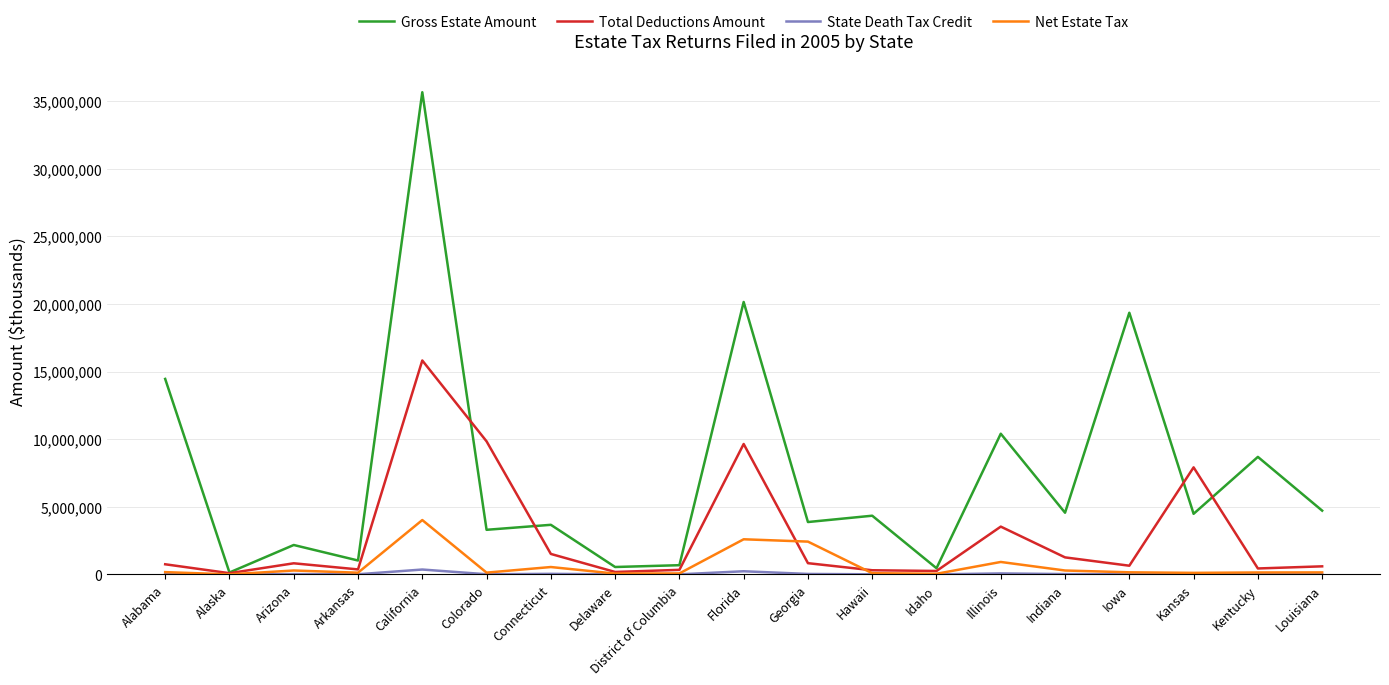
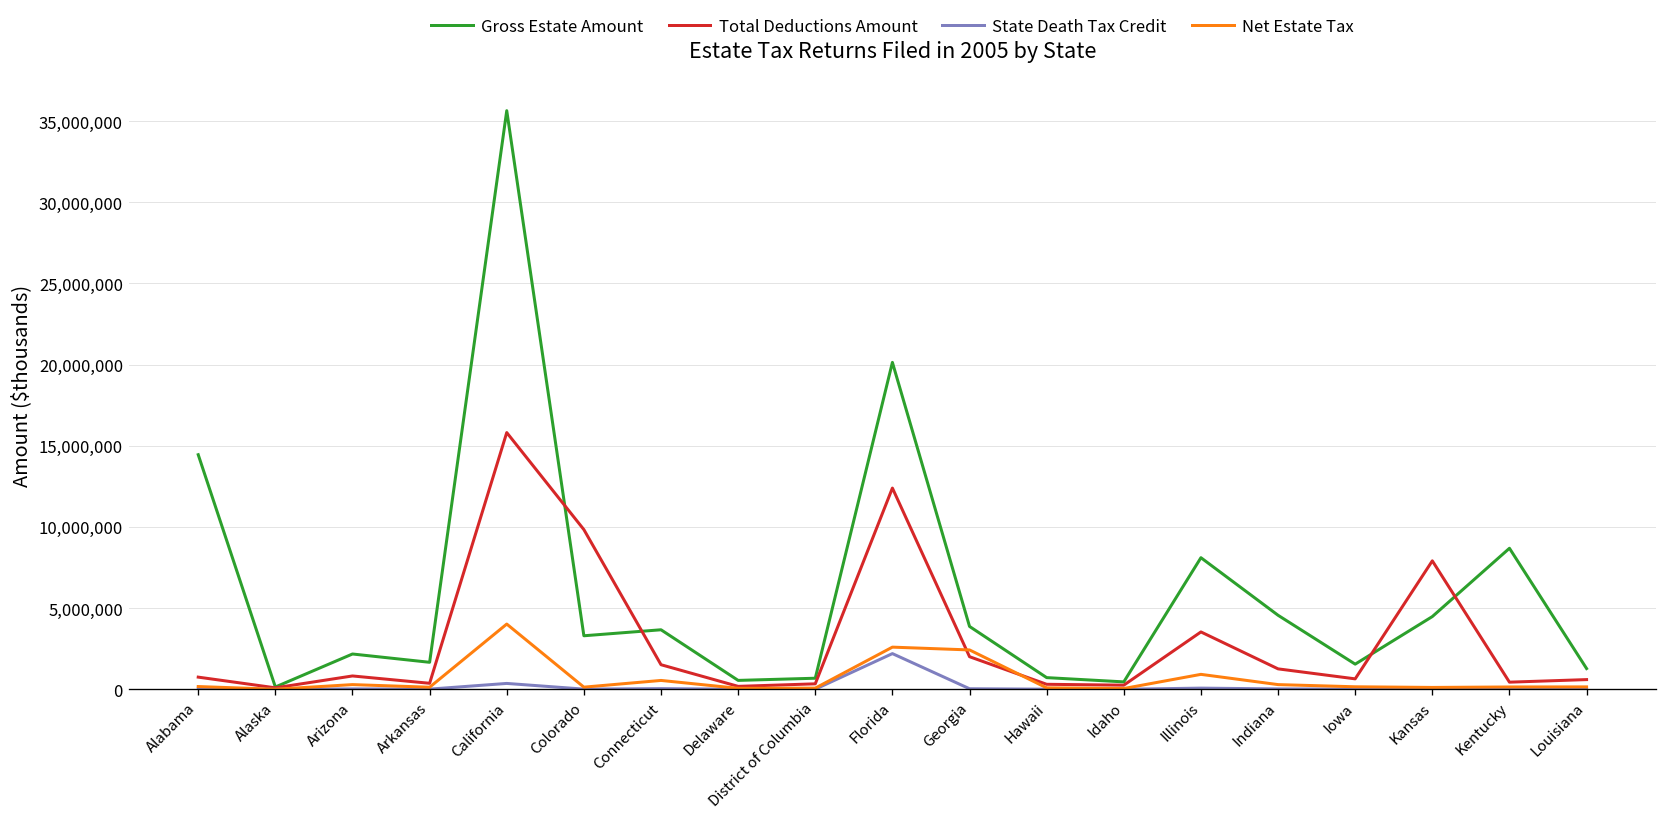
  {
    "Gross Estate Amount": {
      "Alabama": "14,500,000",
      "Arizona": "2,200,000",
-     "Arkansas": "1,000,000",
+     "Arkansas": "1,700,000",
      "California": "35,600,000",
      "Colorado": "3,300,000",
      "Connecticut": "3,700,000",
      "Delaware": "500,000",
      "District of Columbia": "700,000",
      "Florida": "20,100,000",
      "Georgia": "3,900,000",
-     "Hawaii": "4,300,000",
+     "Hawaii": "700,000",
      "Idaho": "500,000",
-     "Illinois": "10,400,000",
+     "Illinois": "8,100,000",
      "Indiana": "4,600,000",
-     "Iowa": "19,300,000",
+     "Iowa": "1,500,000",
      "Kansas": "4,500,000",
      "Kentucky": "8,700,000",
-     "Louisiana": "4,700,000"
+     "Louisiana": "1,300,000"
    },
    "Total Deductions Amount": {
      "Alabama": "700,000",
      "Arizona": "800,000",
      "Arkansas": "400,000",
      "California": "15,800,000",
      "Colorado": "9,800,000",
      "Connecticut": "1,500,000",
      "District of Columbia": "300,000",
-     "Florida": "9,600,000",
-     "Georgia": "800,000",
+     "Florida": "12,400,000",
+     "Georgia": "2,000,000",
      "Hawaii": "300,000",
      "Idaho": "300,000",
      "Illinois": "3,500,000",
      "Indiana": "1,300,000",
      "Iowa": "600,000",
      "Kansas": "7,900,000",
      "Kentucky": "400,000",
      "Louisiana": "600,000"
    },
    "State Death Tax Credit": {
      "Arizona": "0",
      "California": "400,000",
      "Connecticut": "0",
-     "Florida": "200,000",
+     "Florida": "2,200,000",
      "Georgia": "0",
      "Illinois": "100,000",
      "Indiana": "0"
    },
    "Net Estate Tax": {
      "Arizona": "300,000",
      "California": "4,000,000",
      "Connecticut": "500,000",
      "Florida": "2,600,000",
      "Georgia": "2,400,000",
      "Illinois": "900,000",
      "Indiana": "300,000"
    }
  }
